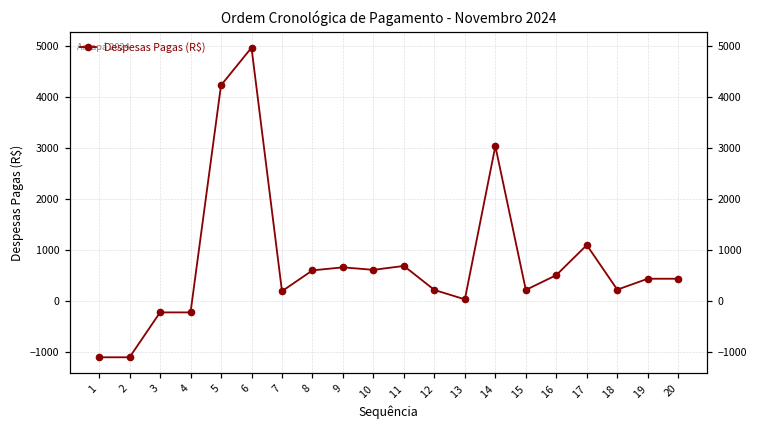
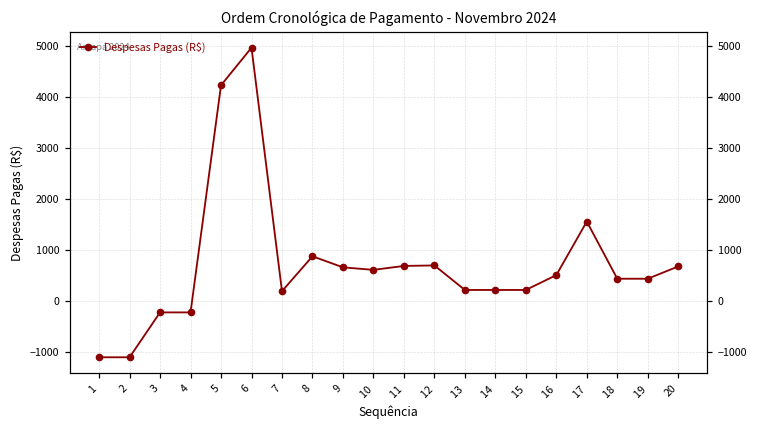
  {
    "1": -1100,
    "2": -1100,
    "3": -200,
    "4": -200,
    "5": 4200,
    "6": 5000,
    "7": 200,
-   "8": 600,
+   "8": 900,
    "9": 700,
    "10": 600,
    "11": 700,
-   "12": 200,
-   "13": 0,
-   "14": 3000,
+   "12": 700,
+   "13": 200,
+   "14": 200,
    "15": 200,
    "16": 500,
-   "17": 1100,
-   "18": 200,
+   "17": 1600,
+   "18": 400,
    "19": 400,
-   "20": 400
+   "20": 700
  }
